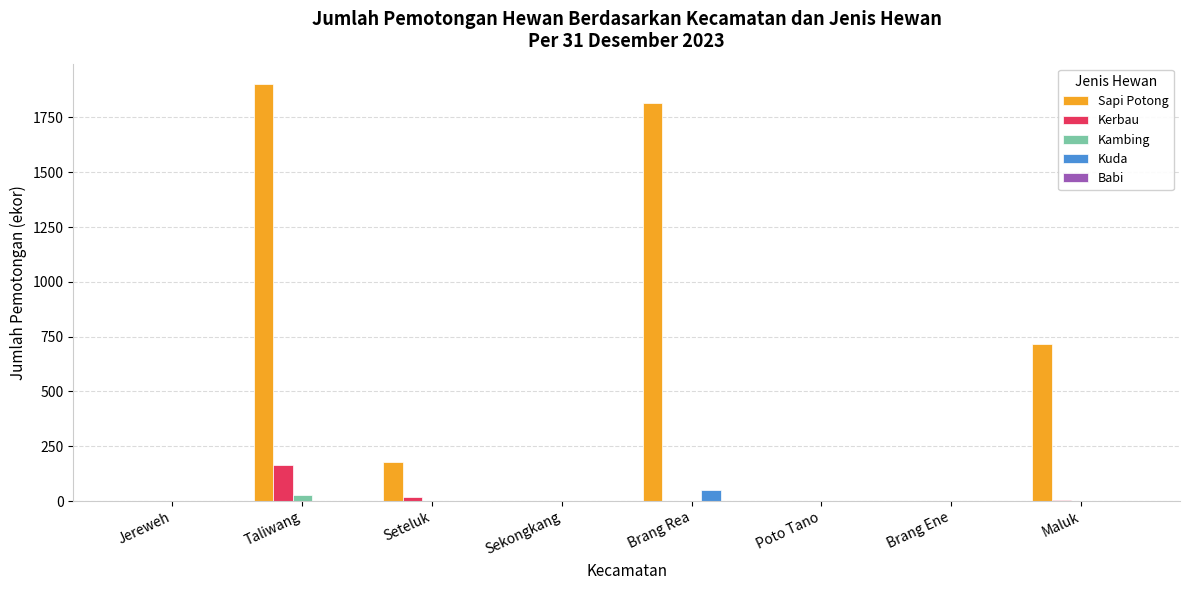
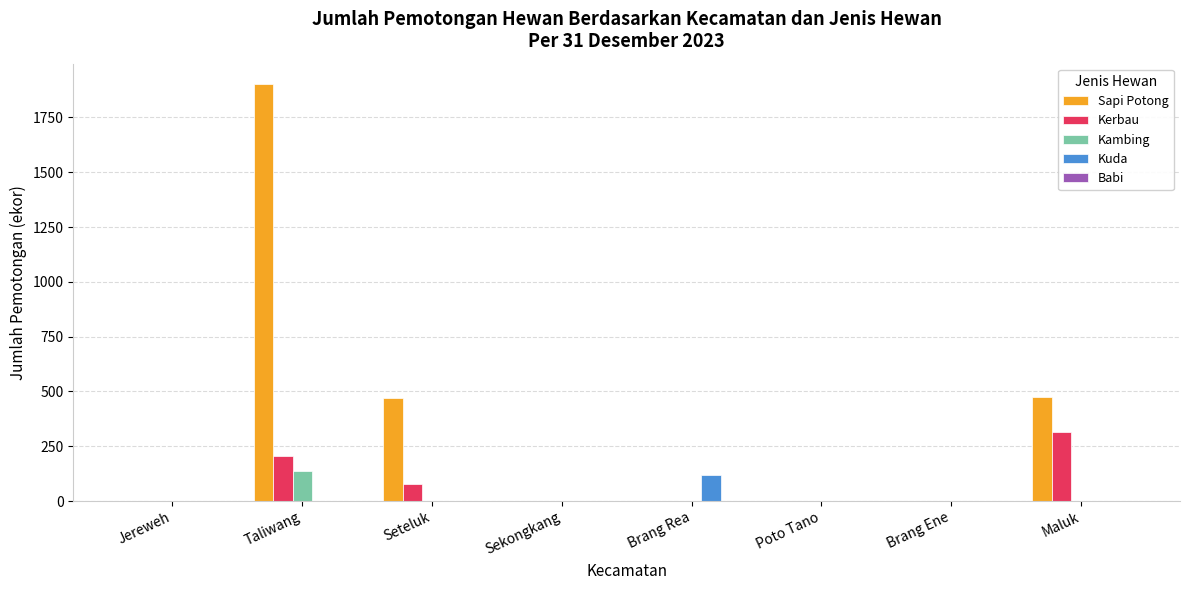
  {
    "Sapi Potong": {
      "Jereweh": 0,
      "Taliwang": 1900,
-     "Seteluk": 180,
+     "Seteluk": 470,
      "Sekongkang": 0,
-     "Brang Rea": 1820,
+     "Brang Rea": 0,
      "Poto Tano": 0,
      "Brang Ene": 0,
-     "Maluk": 720
+     "Maluk": 470
    },
    "Kerbau": {
      "Jereweh": 0,
-     "Taliwang": 160,
-     "Seteluk": 20,
+     "Taliwang": 200,
+     "Seteluk": 80,
      "Sekongkang": 0,
      "Brang Rea": 0,
      "Poto Tano": 0,
      "Brang Ene": 0,
-     "Maluk": 10
+     "Maluk": 320
    },
    "Kambing": {
      "Jereweh": 0,
-     "Taliwang": 30,
+     "Taliwang": 140,
      "Seteluk": 0,
      "Sekongkang": 0,
      "Brang Rea": 0,
      "Poto Tano": 0,
      "Brang Ene": 0,
      "Maluk": 0
    },
    "Kuda": {
      "Jereweh": 0,
      "Taliwang": 0,
      "Seteluk": 0,
      "Sekongkang": 0,
-     "Brang Rea": 50,
+     "Brang Rea": 120,
      "Poto Tano": 0,
      "Brang Ene": 0,
      "Maluk": 0
    },
    "Babi": {
      "Jereweh": 0,
      "Taliwang": 0,
      "Seteluk": 0,
      "Sekongkang": 0,
      "Brang Rea": 0,
      "Poto Tano": 0,
      "Brang Ene": 0,
      "Maluk": 0
    }
  }
